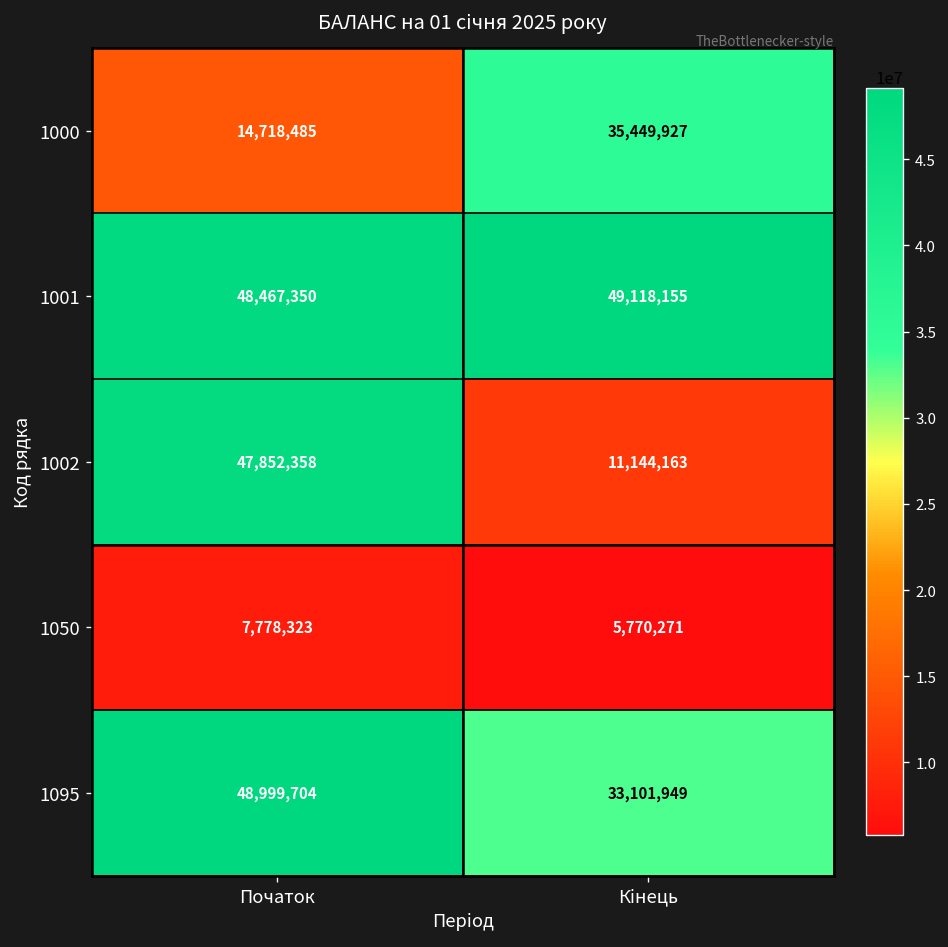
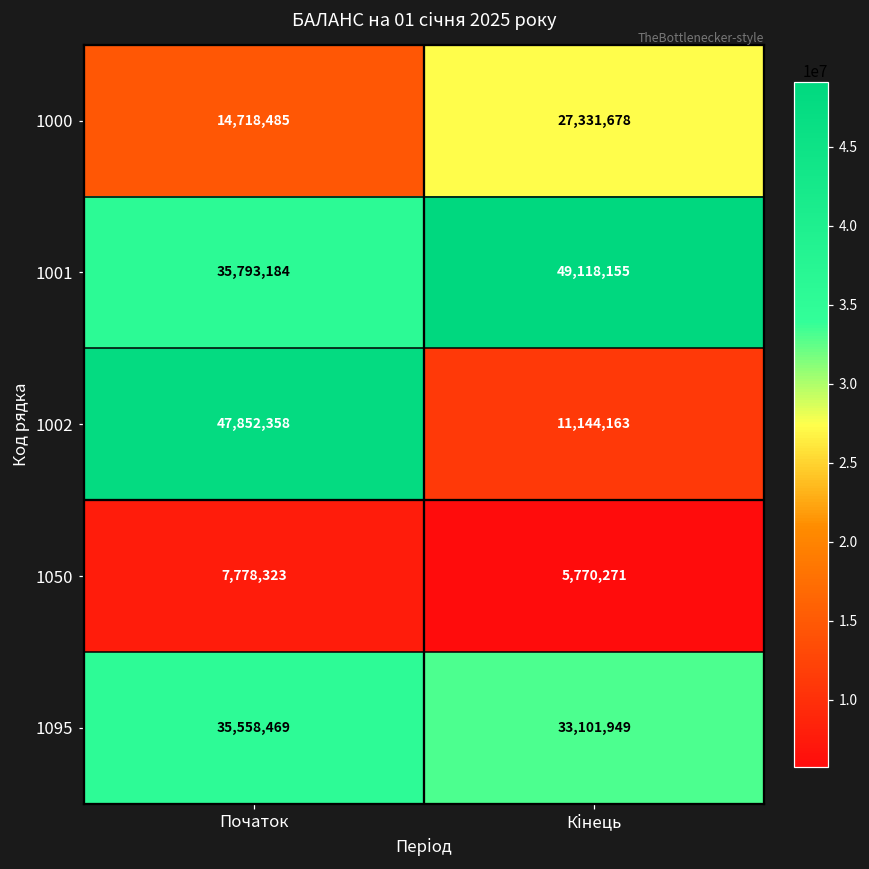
  {
    "1000": {
      "Початок": "14,718,485",
-     "Кінець": "35,449,927"
+     "Кінець": "27,331,678"
    },
    "1001": {
-     "Початок": "48,467,350",
+     "Початок": "35,793,184",
      "Кінець": "49,118,155"
    },
    "1002": {
      "Початок": "47,852,358",
      "Кінець": "11,144,163"
    },
    "1050": {
      "Початок": "7,778,323",
      "Кінець": "5,770,271"
    },
    "1095": {
-     "Початок": "48,999,704",
+     "Початок": "35,558,469",
      "Кінець": "33,101,949"
    }
  }
